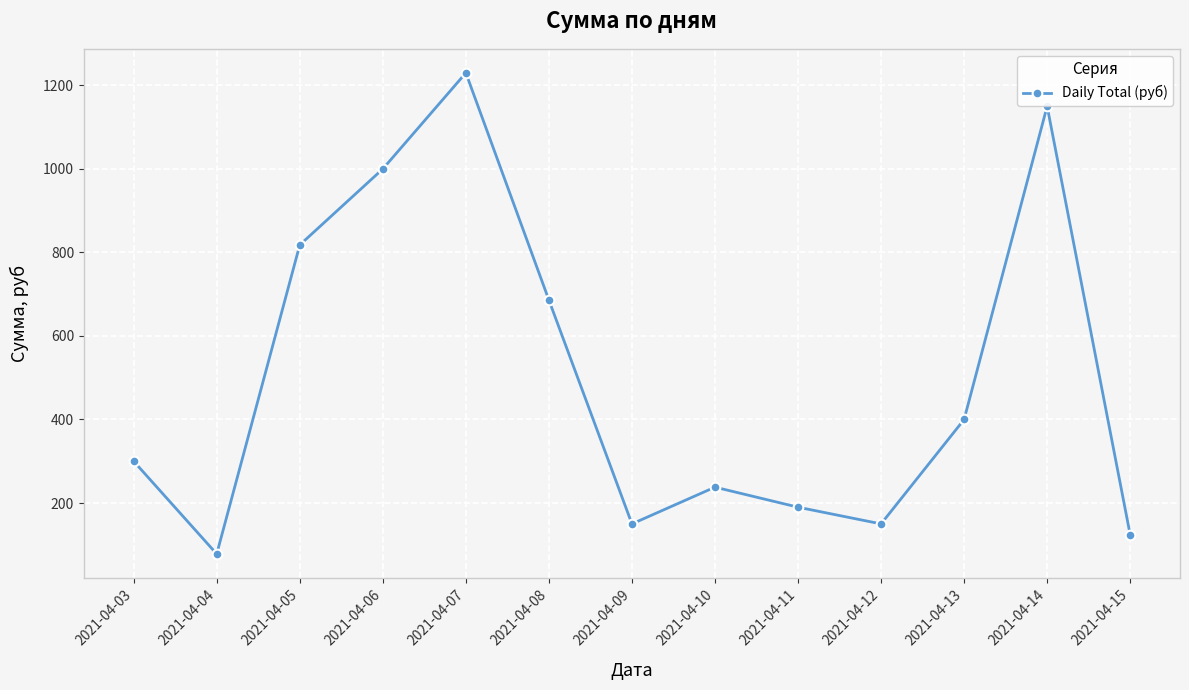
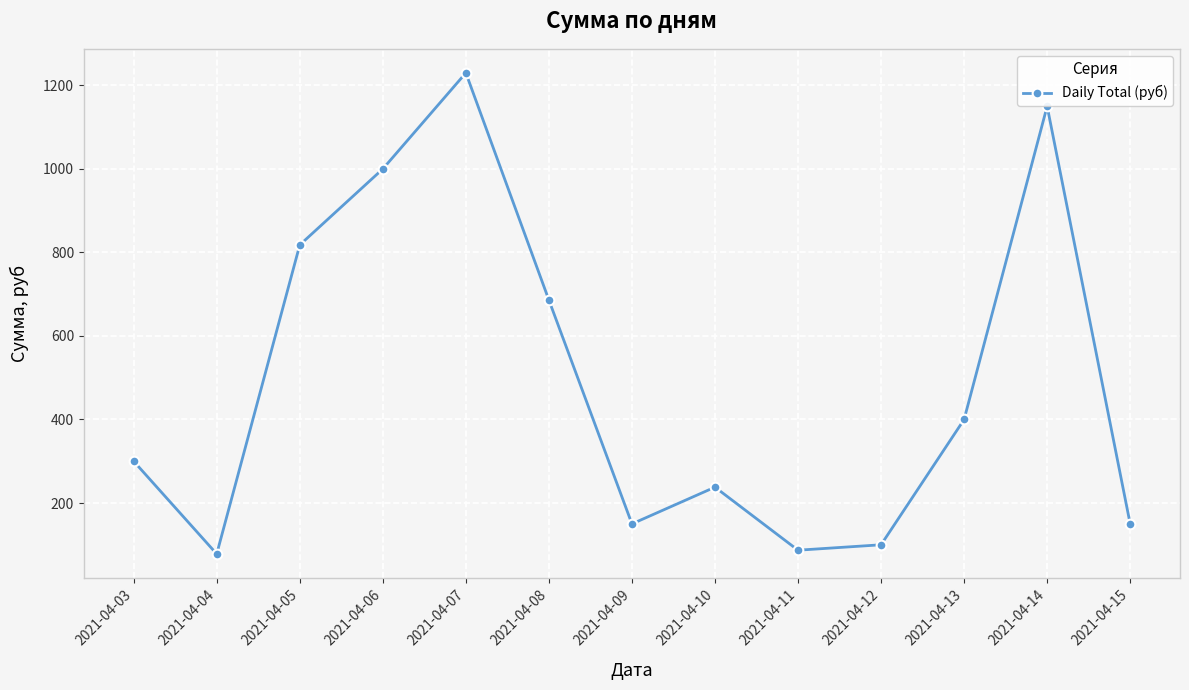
  {
    "2021-04-03": 300,
    "2021-04-04": 80,
    "2021-04-05": 820,
    "2021-04-06": 1000,
    "2021-04-07": 1230,
    "2021-04-08": 690,
    "2021-04-09": 150,
    "2021-04-10": 240,
-   "2021-04-11": 190,
-   "2021-04-12": 150,
+   "2021-04-11": 90,
+   "2021-04-12": 100,
    "2021-04-13": 400,
    "2021-04-14": 1150,
-   "2021-04-15": 120
+   "2021-04-15": 150
  }
